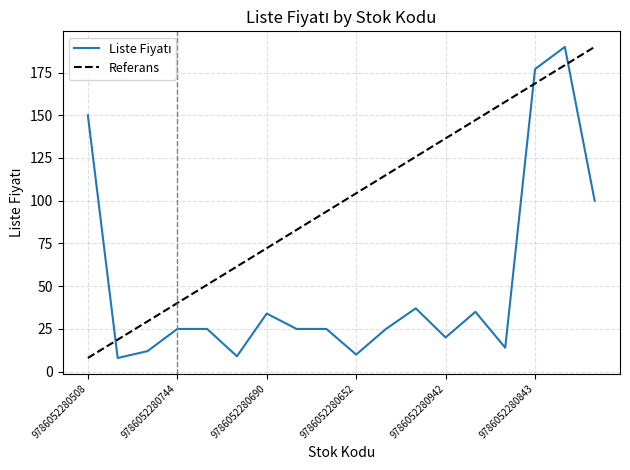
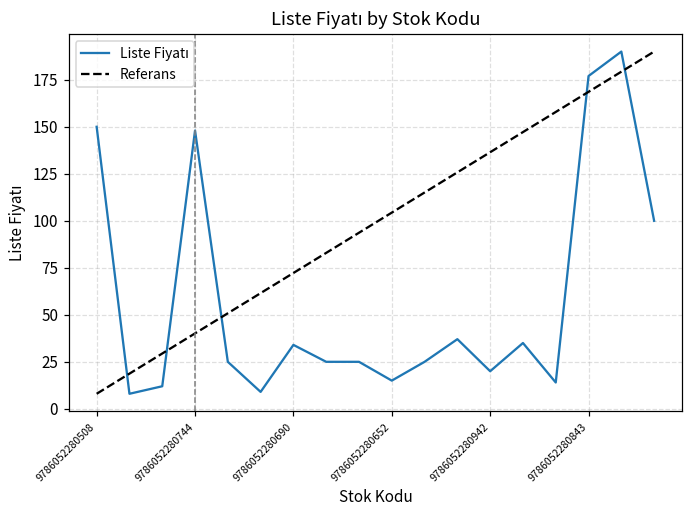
  {
    "Liste Fiyatı": {
      "9786052280508": 150,
-     "9786052280744": 25,
+     "9786052280744": 148,
      "9786052280690": 34,
-     "9786052280652": 10,
+     "9786052280652": 15,
      "9786052280942": 20,
      "9786052280843": 177
    },
    "Referans": {
      "9786052280508": 8
    }
  }
